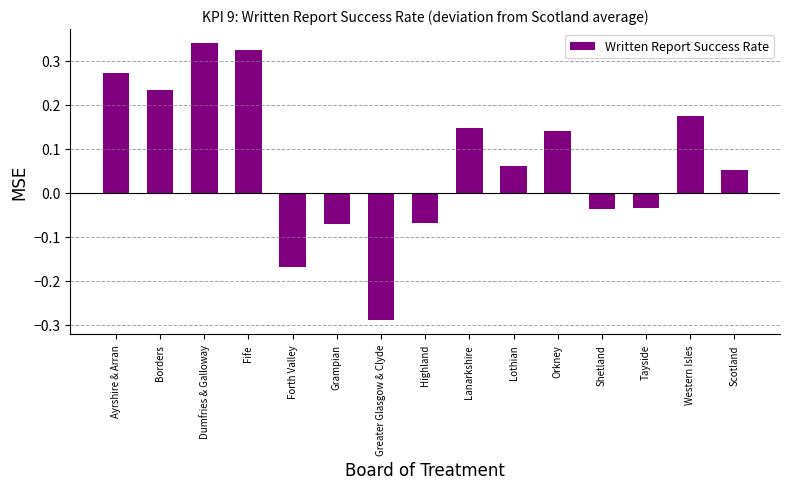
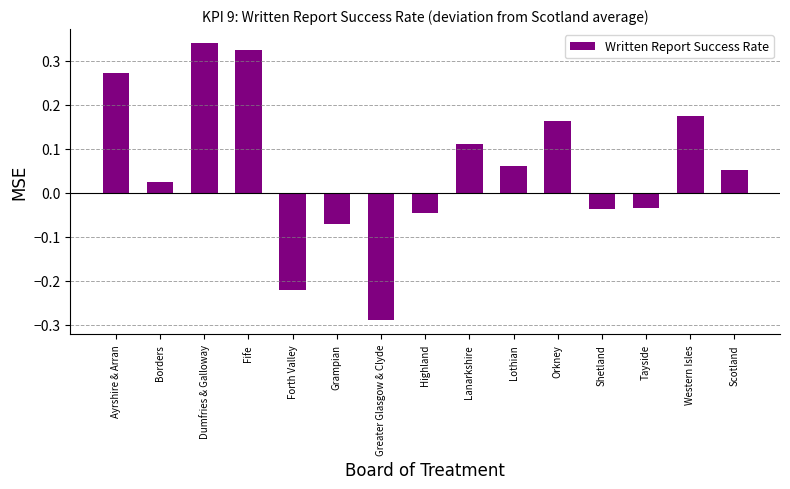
  {
    "Ayrshire & Arran": 0.27,
-   "Borders": 0.23,
+   "Borders": 0.02,
    "Dumfries & Galloway": 0.34,
    "Fife": 0.32,
-   "Forth Valley": -0.17,
+   "Forth Valley": -0.22,
    "Grampian": -0.07,
    "Greater Glasgow & Clyde": -0.29,
-   "Highland": -0.07,
-   "Lanarkshire": 0.15,
+   "Highland": -0.05,
+   "Lanarkshire": 0.11,
    "Lothian": 0.06,
-   "Orkney": 0.14,
+   "Orkney": 0.16,
    "Shetland": -0.04,
    "Tayside": -0.04,
    "Western Isles": 0.17,
    "Scotland": 0.05
  }
